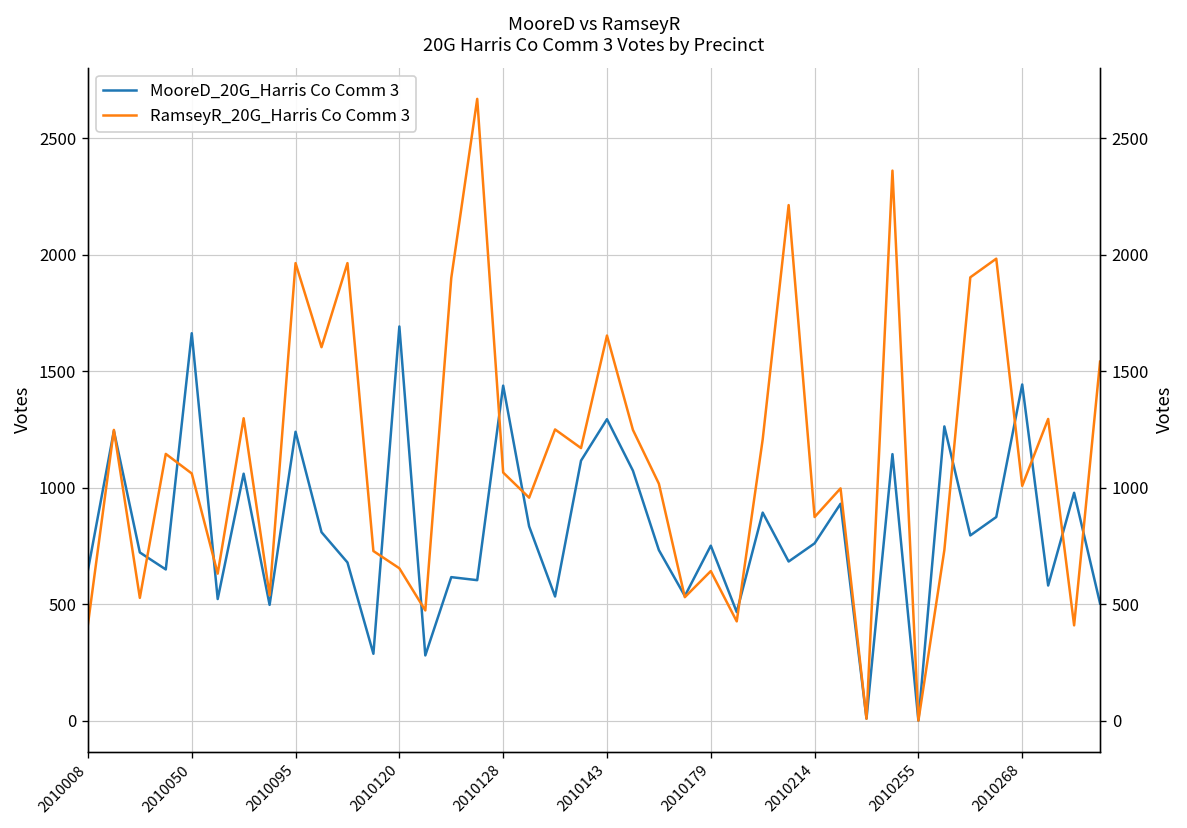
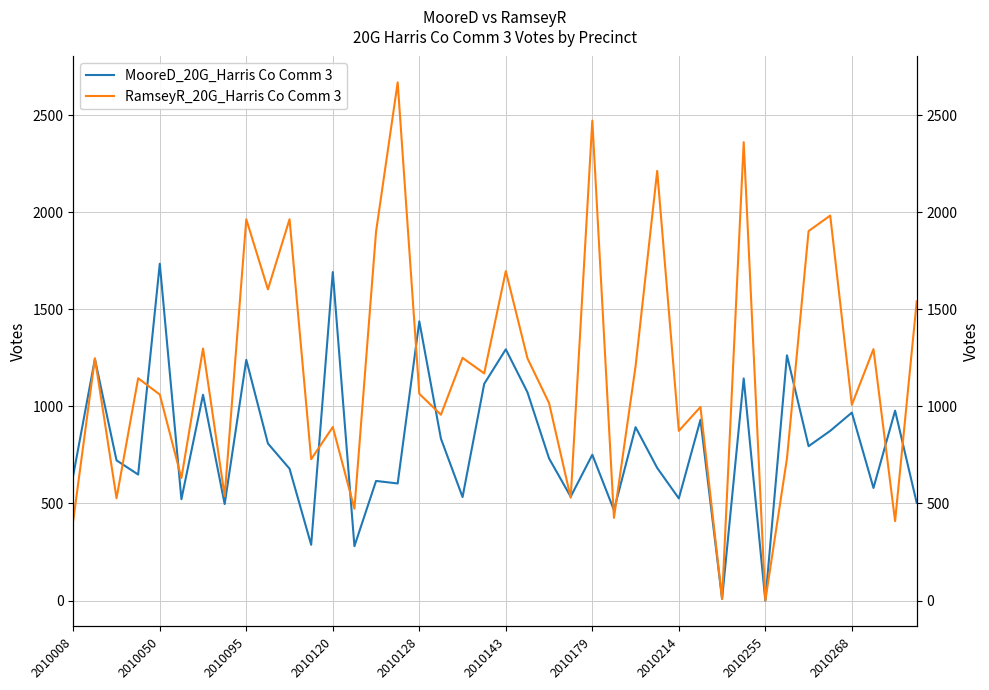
  {
    "MooreD_20G_Harris Co Comm 3": {
      "2010008": 650,
-     "2010050": 1660,
+     "2010050": 1740,
      "2010095": 1240,
      "2010120": 1690,
      "2010128": 1440,
      "2010143": 1290,
      "2010179": 750,
-     "2010214": 760,
-     "2010268": 1440
+     "2010214": 530,
+     "2010268": 970
    },
    "RamseyR_20G_Harris Co Comm 3": {
      "2010008": 410,
      "2010050": 1060,
      "2010095": 1960,
-     "2010120": 650,
+     "2010120": 890,
      "2010128": 1070,
-     "2010143": 1650,
-     "2010179": 640,
+     "2010143": 1700,
+     "2010179": 2470,
      "2010214": 870,
      "2010268": 1010
    }
  }
